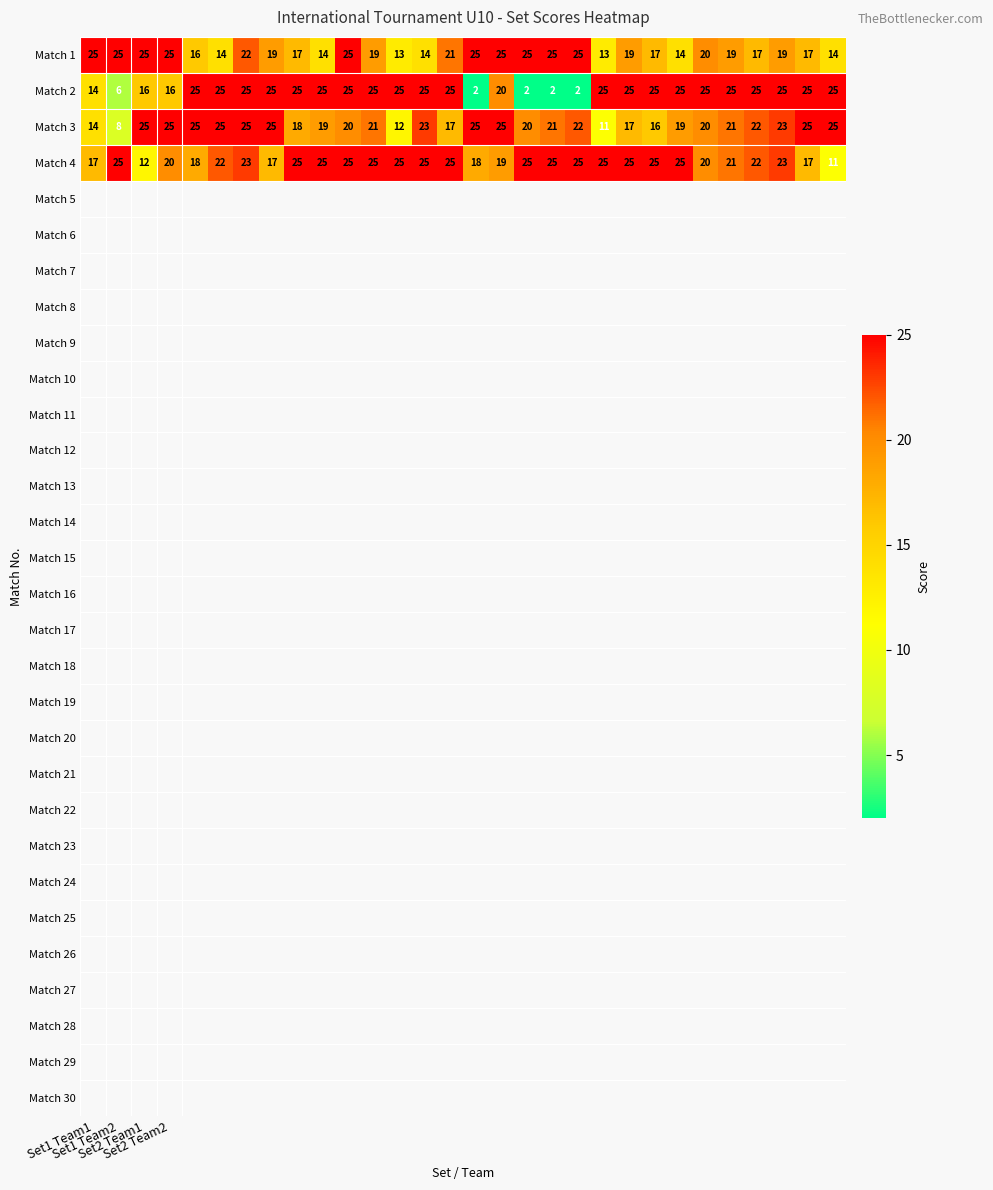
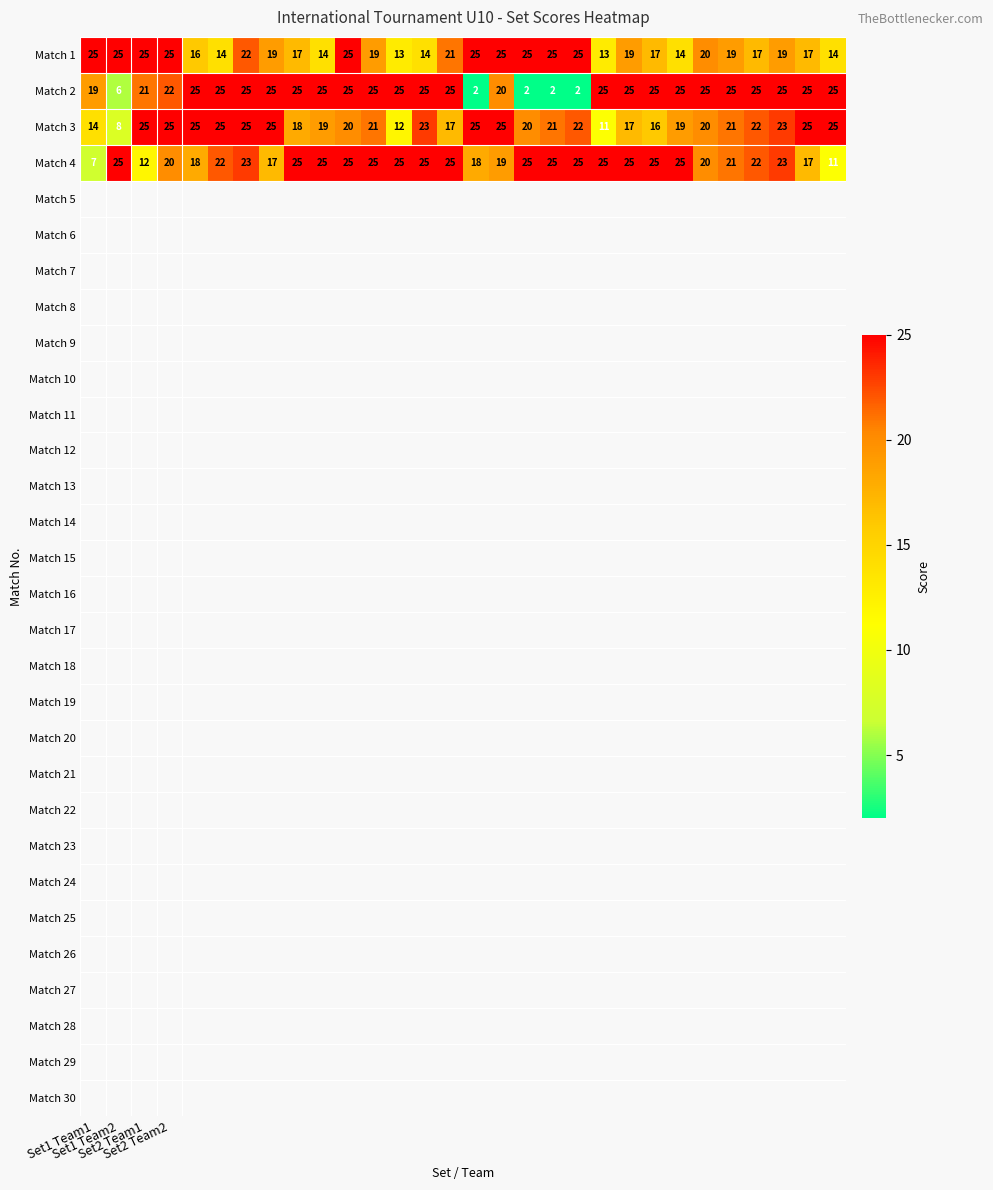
  {
    "Match 1": {
      "Set1 Team1": 25,
      "Set1 Team2": 25,
      "Set2 Team1": 25,
      "Set2 Team2": 25
    },
    "Match 2": {
-     "Set1 Team1": 14,
+     "Set1 Team1": 19,
      "Set1 Team2": 6,
-     "Set2 Team1": 16,
-     "Set2 Team2": 16
+     "Set2 Team1": 21,
+     "Set2 Team2": 22
    },
    "Match 3": {
      "Set1 Team1": 14,
      "Set1 Team2": 8,
      "Set2 Team1": 25,
      "Set2 Team2": 25
    },
    "Match 4": {
-     "Set1 Team1": 17,
+     "Set1 Team1": 7,
      "Set1 Team2": 25,
      "Set2 Team1": 12,
      "Set2 Team2": 20
    }
  }
